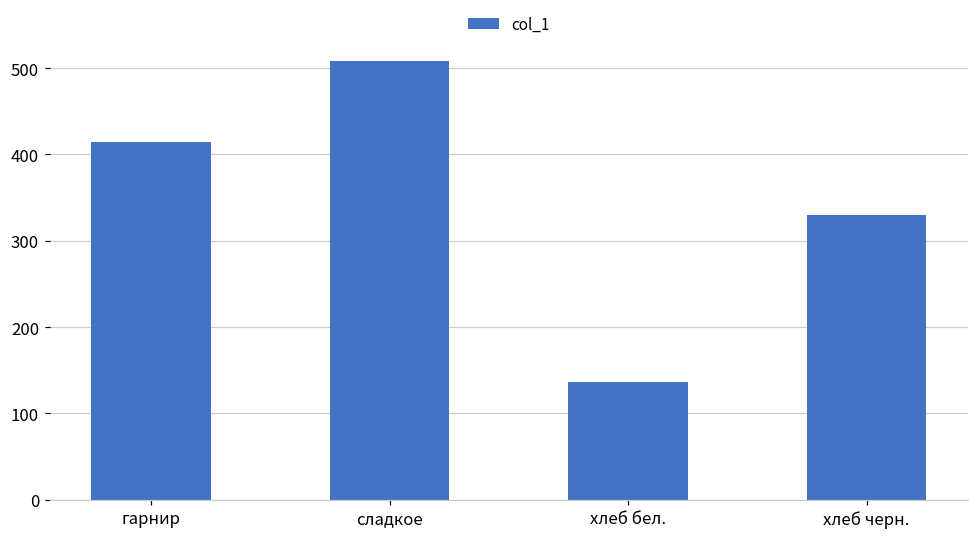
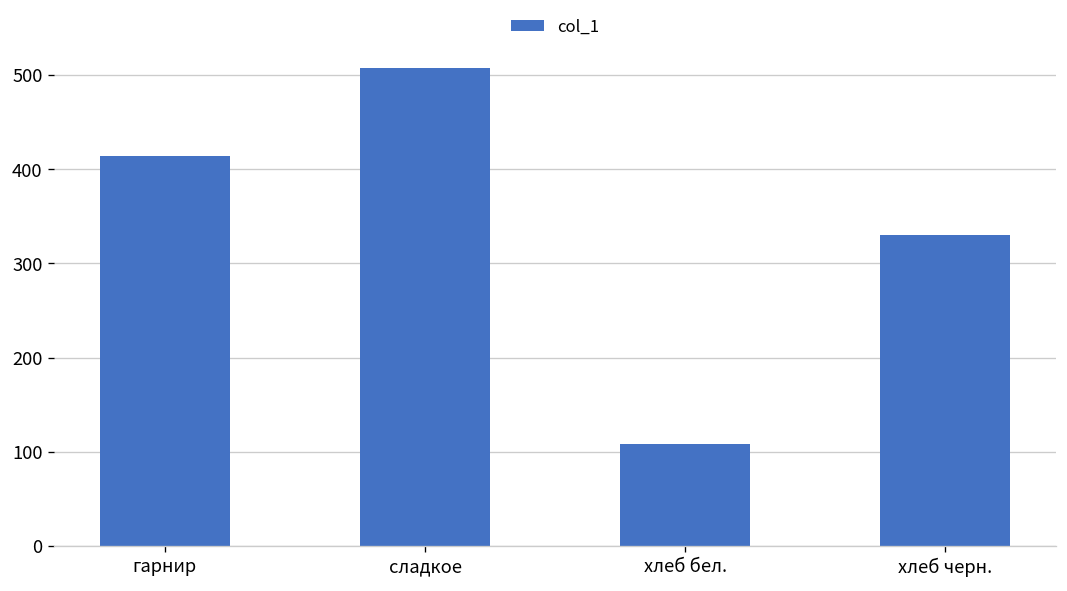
  {
    "гарнир": 410,
    "сладкое": 510,
-   "хлеб бел.": 140,
+   "хлеб бел.": 110,
    "хлеб черн.": 330
  }
